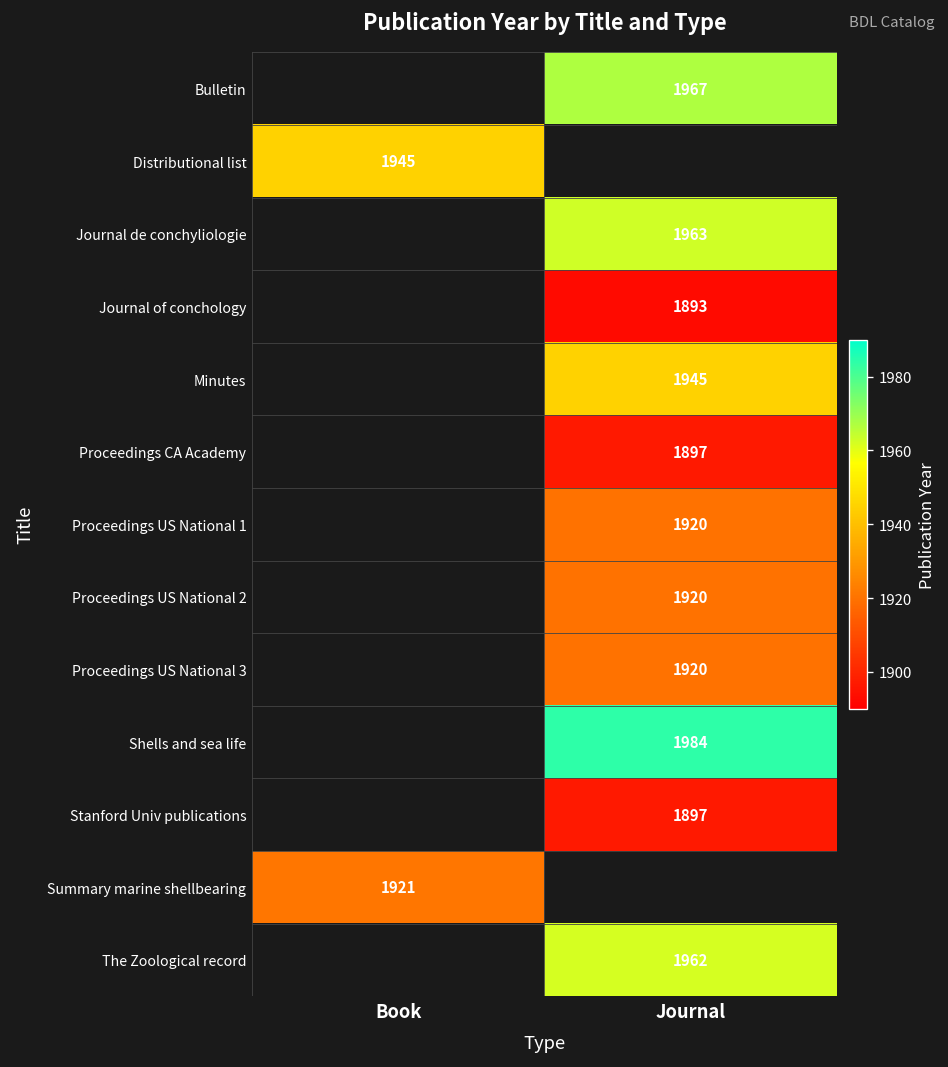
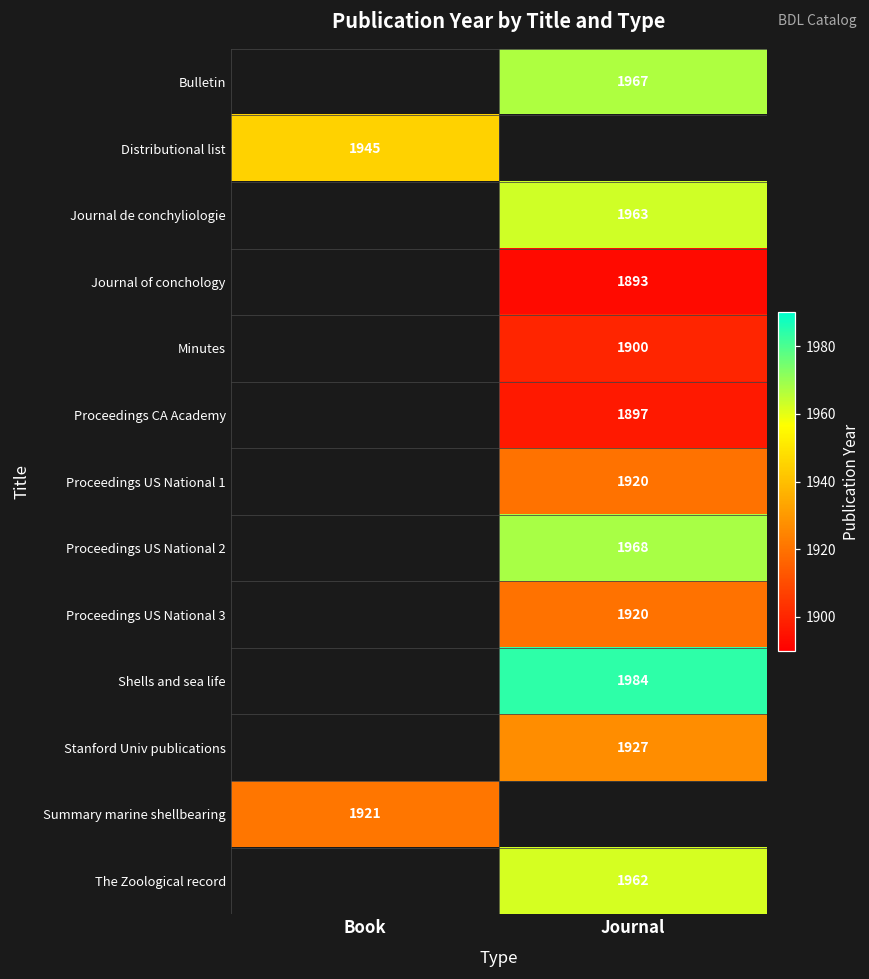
  {
    "Bulletin": {
      "Journal": 1967
    },
    "Distributional list": {
      "Book": 1945
    },
    "Journal de conchyliologie": {
      "Journal": 1963
    },
    "Journal of conchology": {
      "Journal": 1893
    },
    "Minutes": {
-     "Journal": 1945
+     "Journal": 1900
    },
    "Proceedings CA Academy": {
      "Journal": 1897
    },
    "Proceedings US National 1": {
      "Journal": 1920
    },
    "Proceedings US National 2": {
-     "Journal": 1920
+     "Journal": 1968
    },
    "Proceedings US National 3": {
      "Journal": 1920
    },
    "Shells and sea life": {
      "Journal": 1984
    },
    "Stanford Univ publications": {
-     "Journal": 1897
+     "Journal": 1927
    },
    "Summary marine shellbearing": {
      "Book": 1921
    },
    "The Zoological record": {
      "Journal": 1962
    }
  }
